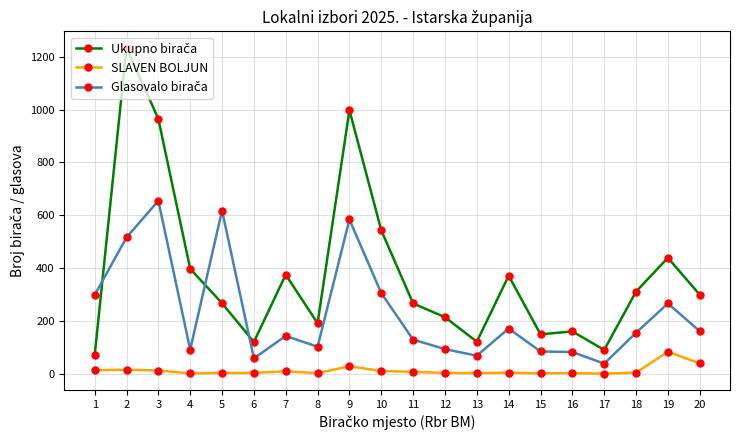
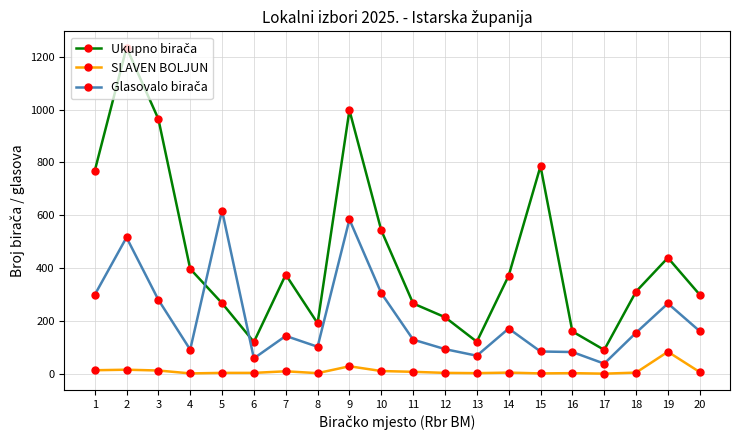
  {
    "Ukupno birača": {
-     "1": 70,
+     "1": 770,
      "3": 970,
      "4": 400,
      "5": 270,
      "6": 120,
      "7": 380,
      "8": 190,
      "9": 1000,
      "10": 540,
      "11": 270,
      "12": 210,
      "13": 120,
      "14": 370,
-     "15": 150,
+     "15": 790,
      "16": 160,
      "17": 90,
      "18": 310,
      "19": 440,
      "20": 300
    },
    "SLAVEN BOLJUN": {
      "1": 10,
      "2": 20,
      "3": 10,
      "4": 0,
      "5": 0,
      "6": 0,
      "7": 10,
      "8": 0,
      "9": 30,
      "10": 10,
      "11": 10,
      "12": 0,
      "13": 0,
      "14": 0,
      "15": 0,
      "16": 0,
      "17": 0,
      "18": 0,
      "19": 80,
-     "20": 40
+     "20": 10
    },
    "Glasovalo birača": {
      "1": 300,
      "2": 520,
-     "3": 660,
+     "3": 280,
      "4": 90,
      "5": 620,
      "6": 60,
      "7": 140,
      "8": 100,
      "9": 580,
      "10": 310,
      "11": 130,
      "12": 90,
      "13": 70,
      "14": 170,
      "15": 80,
      "16": 80,
      "17": 40,
      "18": 160,
      "19": 270,
      "20": 160
    }
  }
